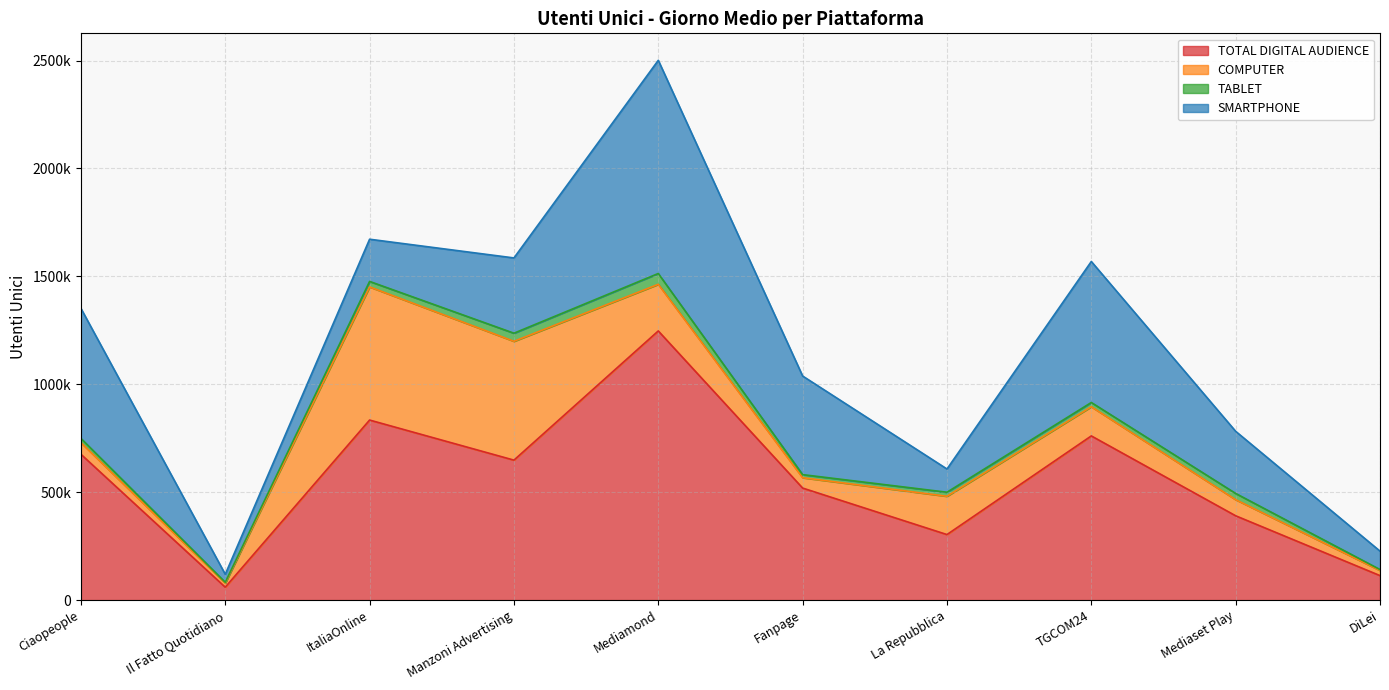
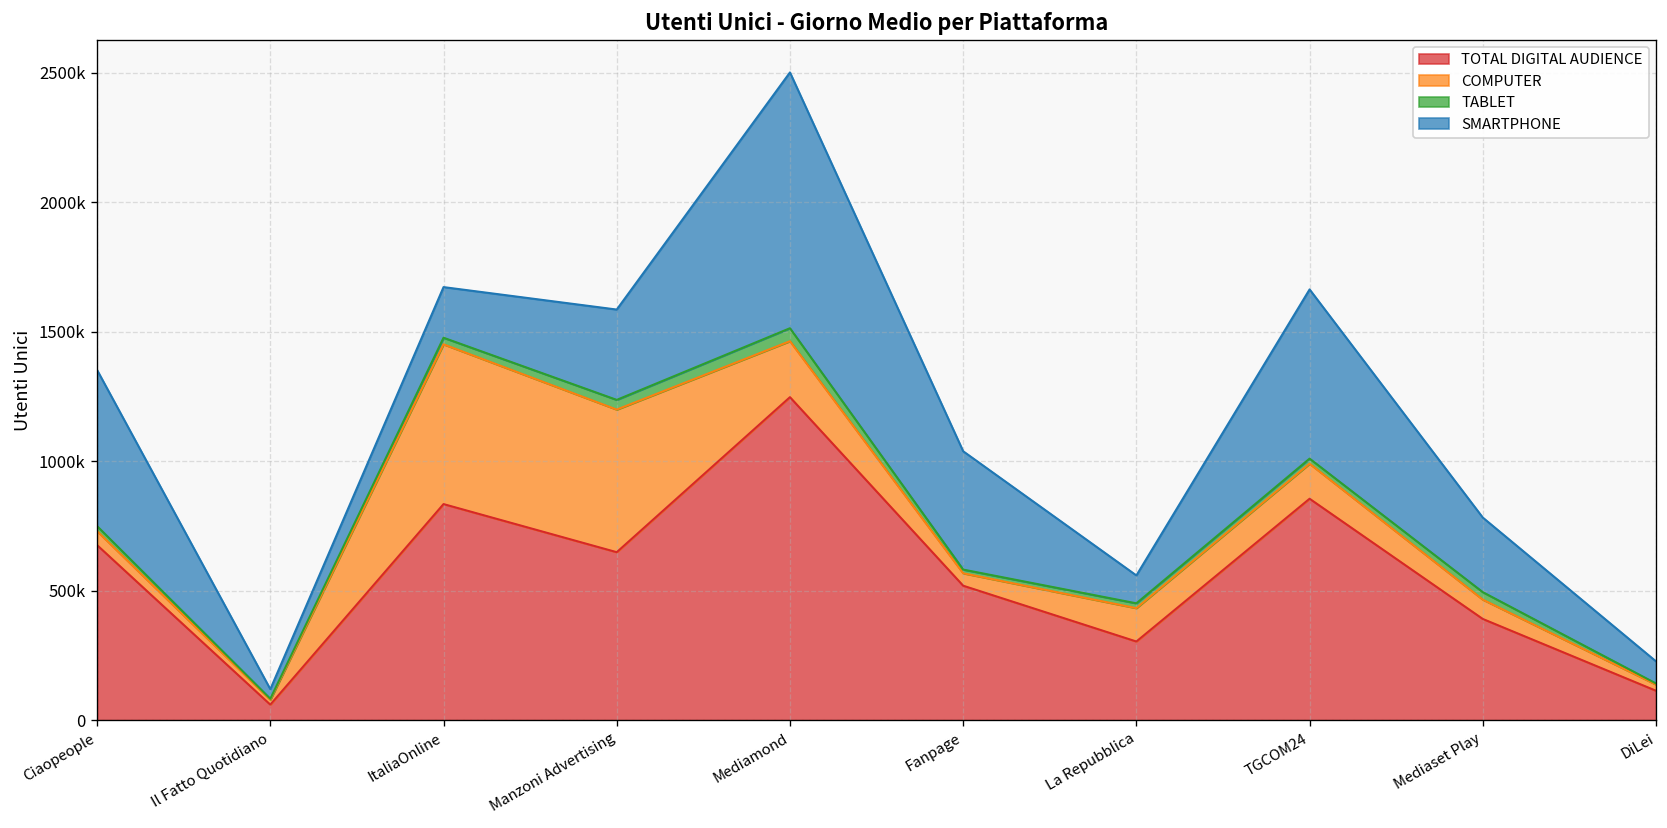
  {
    "TOTAL DIGITAL AUDIENCE": {
      "Ciaopeople": 680000,
      "Il Fatto Quotidiano": 60000,
      "ItaliaOnline": 830000,
      "Manzoni Advertising": 650000,
      "Mediamond": 1250000,
      "Fanpage": 520000,
      "La Repubblica": 300000,
-     "TGCOM24": 760000,
+     "TGCOM24": 850000,
      "Mediaset Play": 390000,
      "DiLei": 110000
    },
    "COMPUTER": {
      "Ciaopeople": 50000,
      "ItaliaOnline": 620000,
      "Manzoni Advertising": 550000,
      "Mediamond": 220000,
      "Fanpage": 50000,
-     "La Repubblica": 180000,
+     "La Repubblica": 130000,
      "TGCOM24": 140000,
      "Mediaset Play": 70000
    },
    "TABLET": {
      "Ciaopeople": 20000,
      "ItaliaOnline": 30000,
      "Manzoni Advertising": 40000,
      "Mediamond": 50000,
      "Fanpage": 10000,
      "La Repubblica": 20000,
      "TGCOM24": 20000,
      "Mediaset Play": 30000
    },
    "SMARTPHONE": {
      "Ciaopeople": 600000,
      "Il Fatto Quotidiano": 40000,
      "ItaliaOnline": 200000,
      "Manzoni Advertising": 350000,
      "Mediamond": 990000,
      "Fanpage": 460000,
      "La Repubblica": 110000,
      "TGCOM24": 650000,
      "Mediaset Play": 290000,
      "DiLei": 90000
    }
  }
